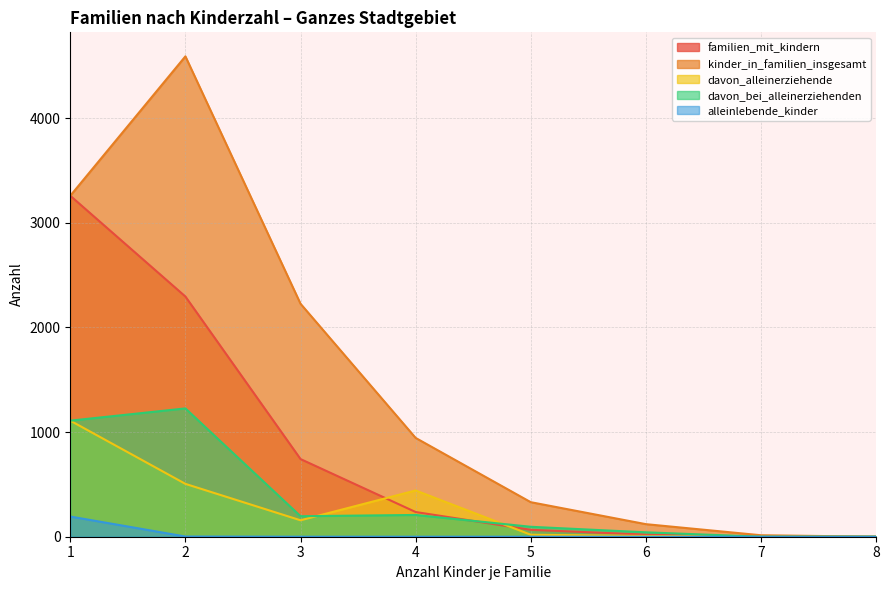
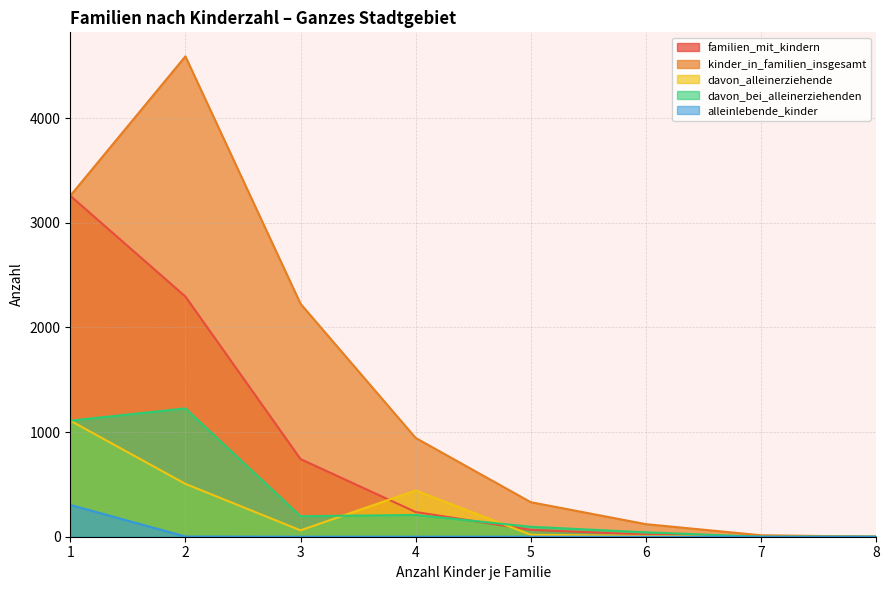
  {
    "davon_alleinerziehende": {
      "2": 510,
-     "3": 160,
+     "3": 60,
      "4": 440
    },
    "davon_bei_alleinerziehenden": {
      "2": 1230,
      "3": 200,
      "4": 210,
      "5": 100
    },
    "alleinlebende_kinder": {
-     "1": 190,
+     "1": 300,
      "2": 0,
      "3": 0,
      "4": 0
    }
  }
